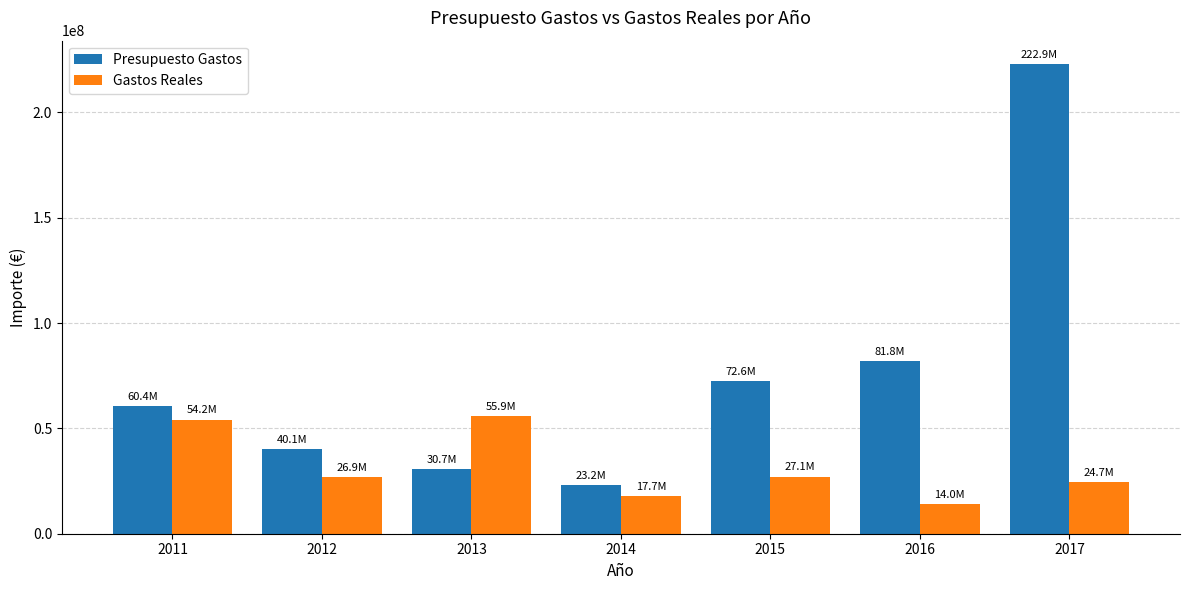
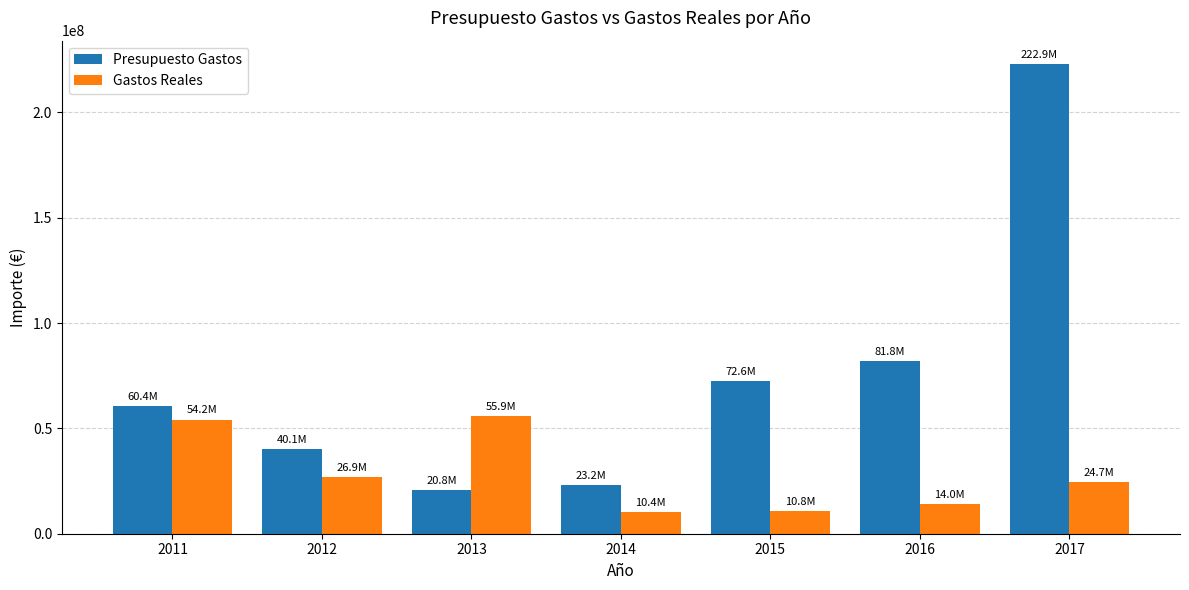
  {
    "Presupuesto Gastos": {
      "2011": "60.4M",
      "2012": "40.1M",
-     "2013": "30.7M",
+     "2013": "20.8M",
      "2014": "23.2M",
      "2015": "72.6M",
      "2016": "81.8M",
      "2017": "222.9M"
    },
    "Gastos Reales": {
      "2011": "54.2M",
      "2012": "26.9M",
      "2013": "55.9M",
-     "2014": "17.7M",
-     "2015": "27.1M",
+     "2014": "10.4M",
+     "2015": "10.8M",
      "2016": "14.0M",
      "2017": "24.7M"
    }
  }
